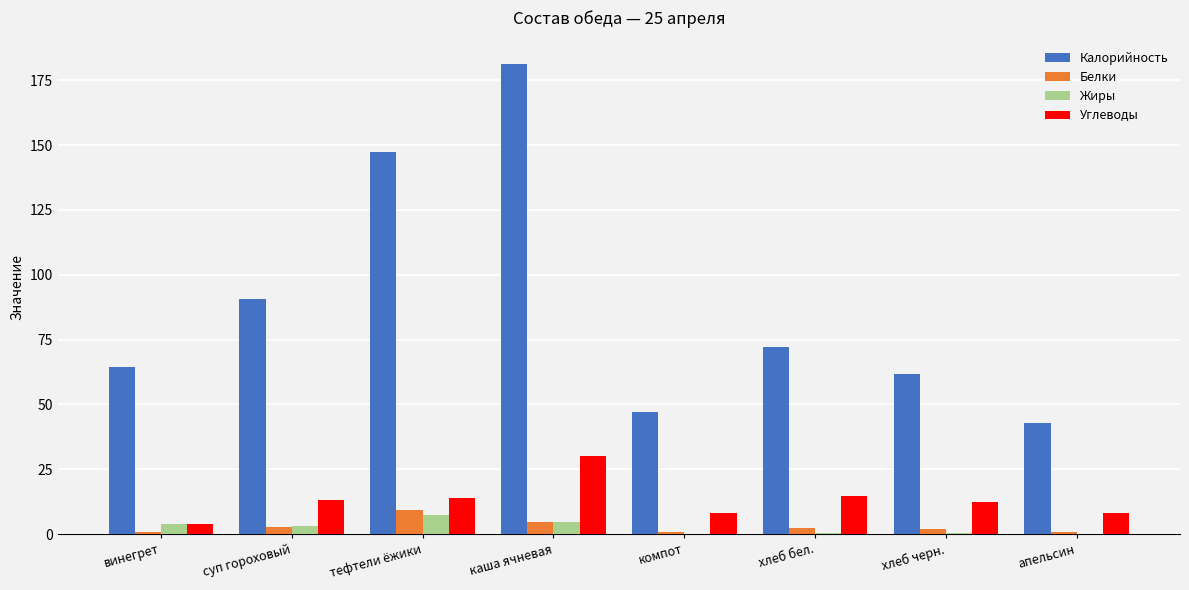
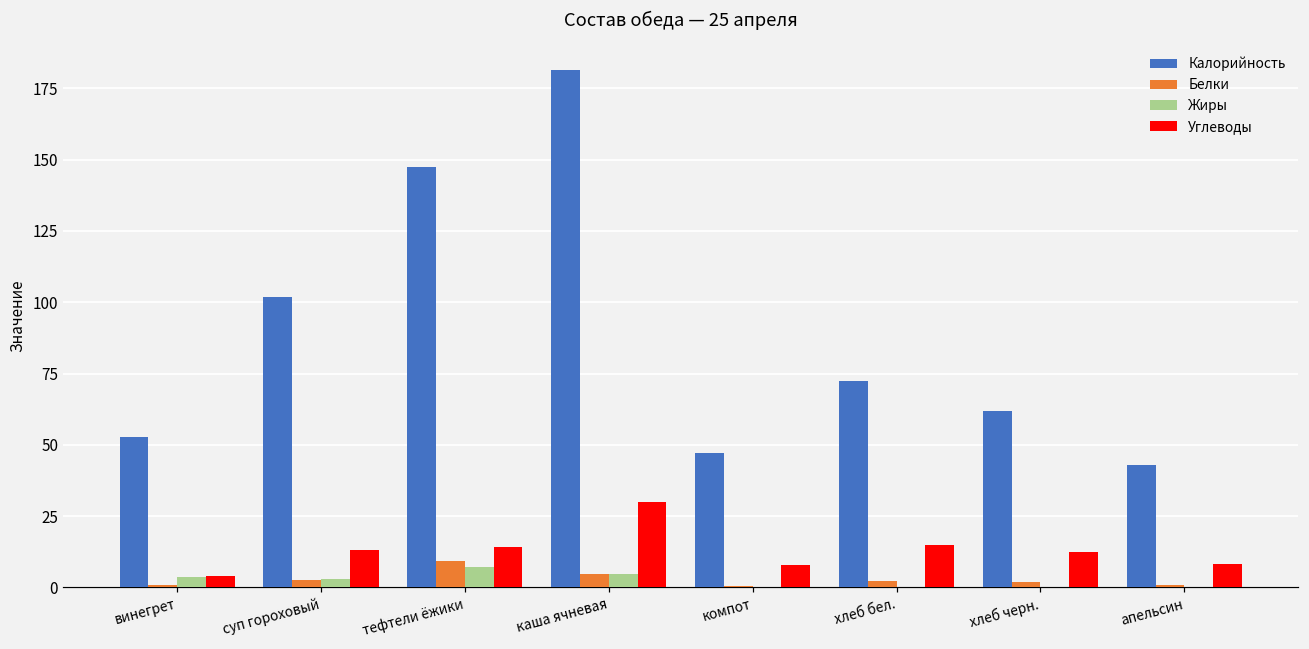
  {
    "Калорийность": {
-     "винегрет": 64,
-     "суп гороховый": 91,
+     "винегрет": 53,
+     "суп гороховый": 102,
      "тефтели ёжики": 147,
      "каша ячневая": 181,
      "компот": 47,
      "хлеб бел.": 72,
      "хлеб черн.": 62,
      "апельсин": 43
    },
    "Белки": {
      "суп гороховый": 3,
      "тефтели ёжики": 9,
      "каша ячневая": 5,
      "хлеб бел.": 2,
      "хлеб черн.": 2
    },
    "Жиры": {
      "винегрет": 4,
      "суп гороховый": 3,
      "тефтели ёжики": 7,
      "каша ячневая": 5
    },
    "Углеводы": {
      "винегрет": 4,
      "суп гороховый": 13,
      "тефтели ёжики": 14,
      "каша ячневая": 30,
      "компот": 8,
      "хлеб бел.": 15,
      "хлеб черн.": 12,
      "апельсин": 8
    }
  }
